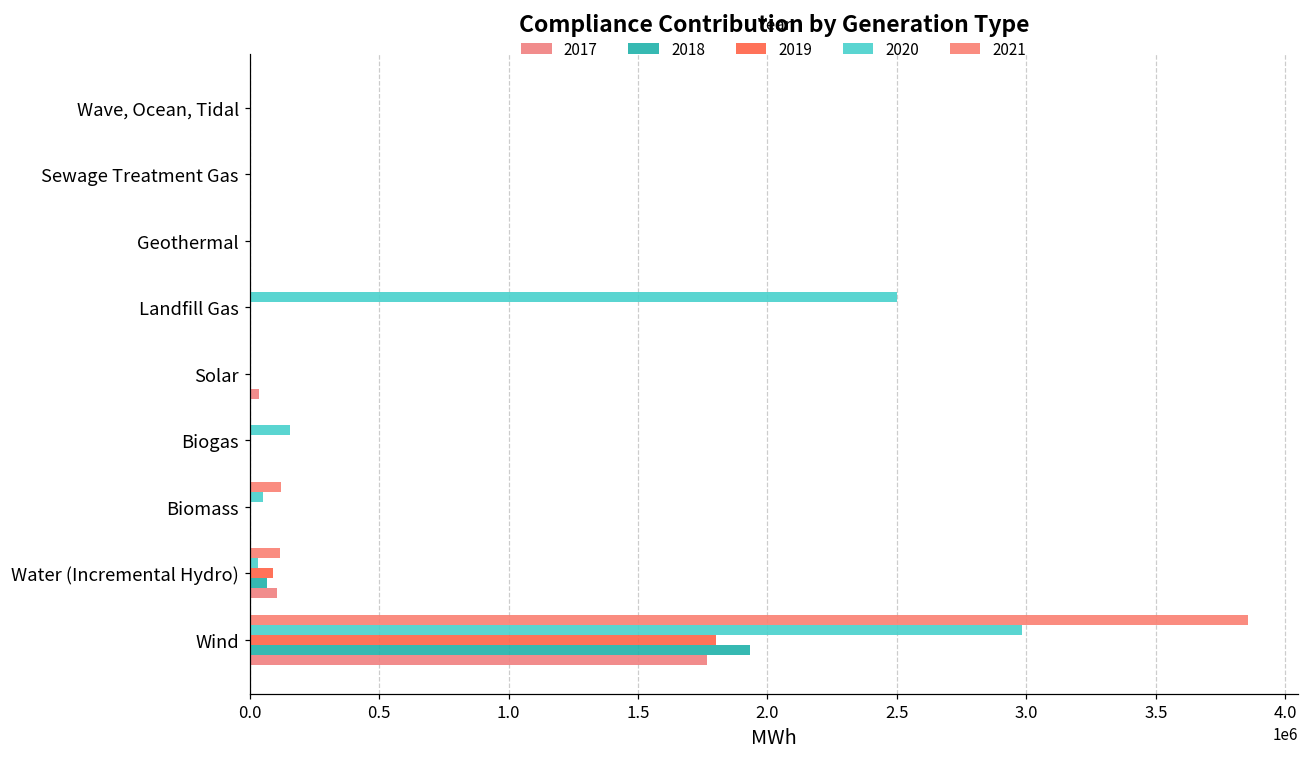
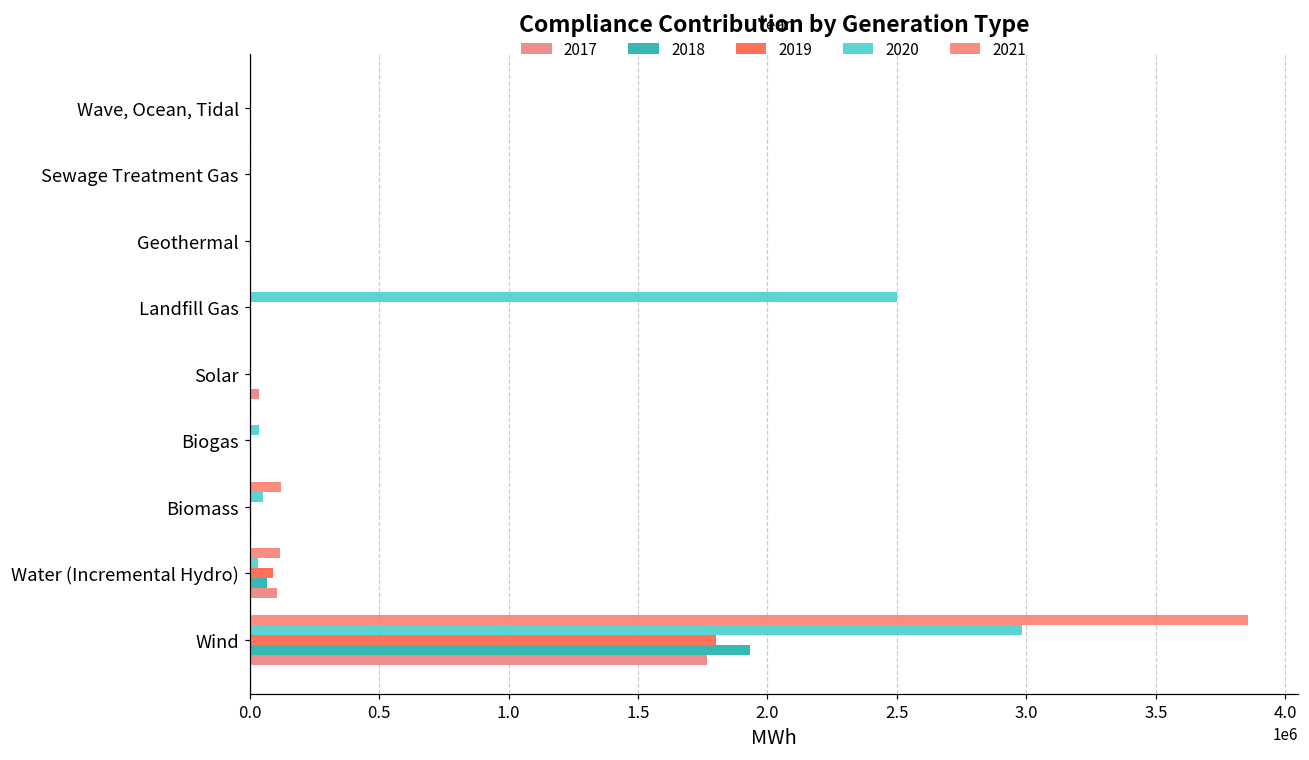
  {
    "2018": {
      "Wave, Ocean, Tidal": 0,
      "Sewage Treatment Gas": 0,
      "Geothermal": 0,
      "Landfill Gas": 0,
      "Solar": 0,
      "Biogas": 0,
      "Biomass": 0,
      "Water (Incremental Hydro)": 70000,
      "Wind": 1930000
    },
    "2020": {
      "Wave, Ocean, Tidal": 0,
      "Sewage Treatment Gas": 0,
      "Geothermal": 0,
      "Landfill Gas": 2500000,
      "Solar": 0,
-     "Biogas": 160000,
+     "Biogas": 40000,
      "Biomass": 50000,
      "Water (Incremental Hydro)": 30000,
      "Wind": 2980000
    }
  }
